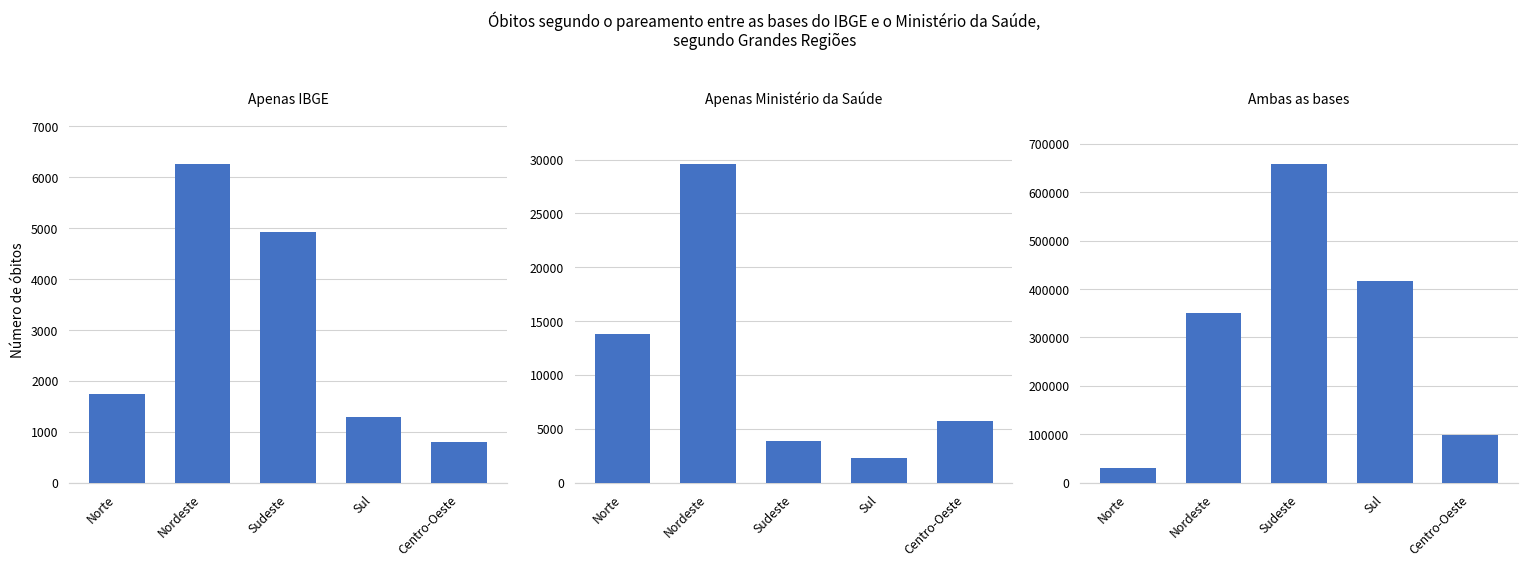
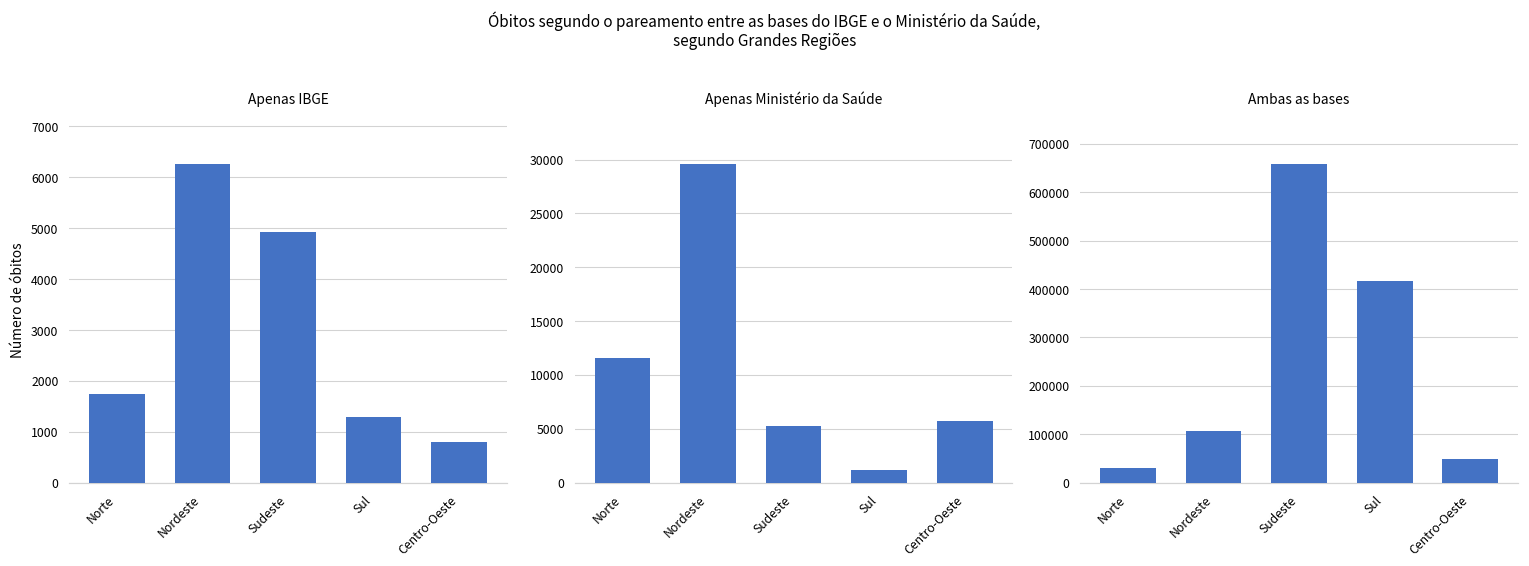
  {
    "Apenas IBGE": {
      "Norte": 1700,
      "Nordeste": 6300,
      "Sudeste": 4900,
      "Sul": 1300,
      "Centro-Oeste": 800
    },
    "Apenas Ministério da Saúde": {
-     "Norte": 14000,
+     "Norte": 12000,
      "Nordeste": 30000,
-     "Sudeste": 4000,
-     "Sul": 2000,
+     "Sudeste": 5000,
+     "Sul": 1000,
      "Centro-Oeste": 6000
    },
    "Ambas as bases": {
      "Norte": 30000,
-     "Nordeste": 350000,
+     "Nordeste": 110000,
      "Sudeste": 660000,
      "Sul": 420000,
-     "Centro-Oeste": 100000
+     "Centro-Oeste": 50000
    }
  }
